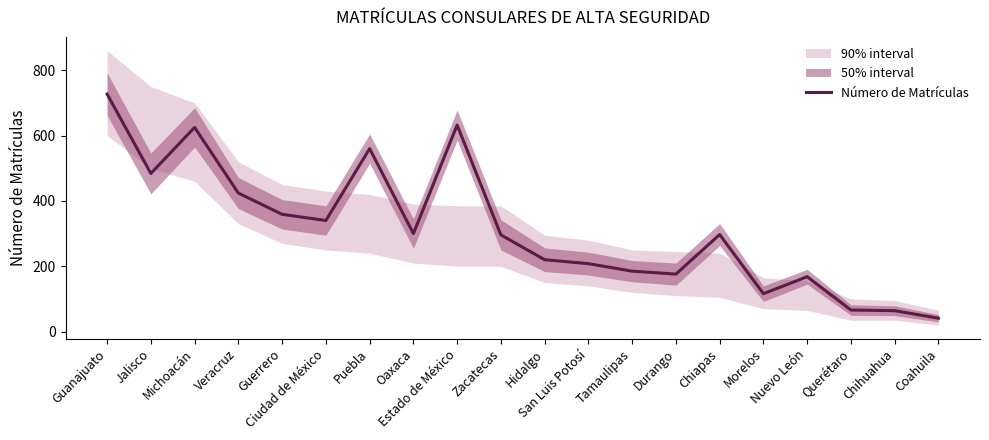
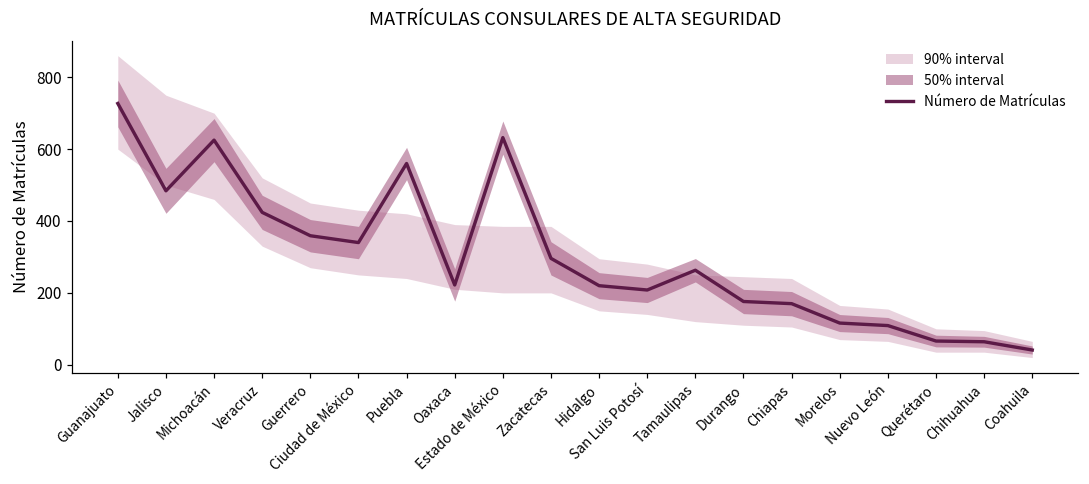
  {
    "Número de Matrículas": {
      "Guanajuato": 730,
      "Jalisco": 480,
      "Michoacán": 630,
      "Veracruz": 420,
      "Guerrero": 360,
      "Ciudad de México": 340,
      "Puebla": 560,
-     "Oaxaca": 300,
+     "Oaxaca": 220,
      "Estado de México": 630,
      "Zacatecas": 300,
      "Hidalgo": 220,
      "San Luis Potosí": 210,
-     "Tamaulipas": 190,
+     "Tamaulipas": 260,
      "Durango": 180,
-     "Chiapas": 300,
+     "Chiapas": 170,
      "Morelos": 120,
-     "Nuevo León": 170,
+     "Nuevo León": 110,
      "Querétaro": 70,
      "Chihuahua": 60,
      "Coahuila": 40
    }
  }
